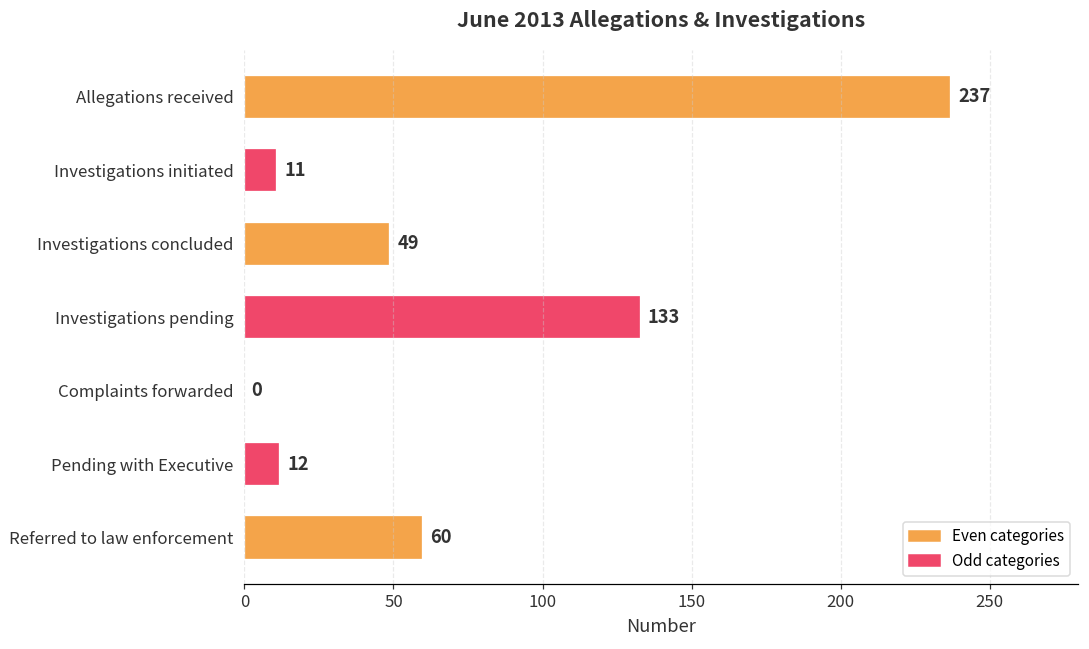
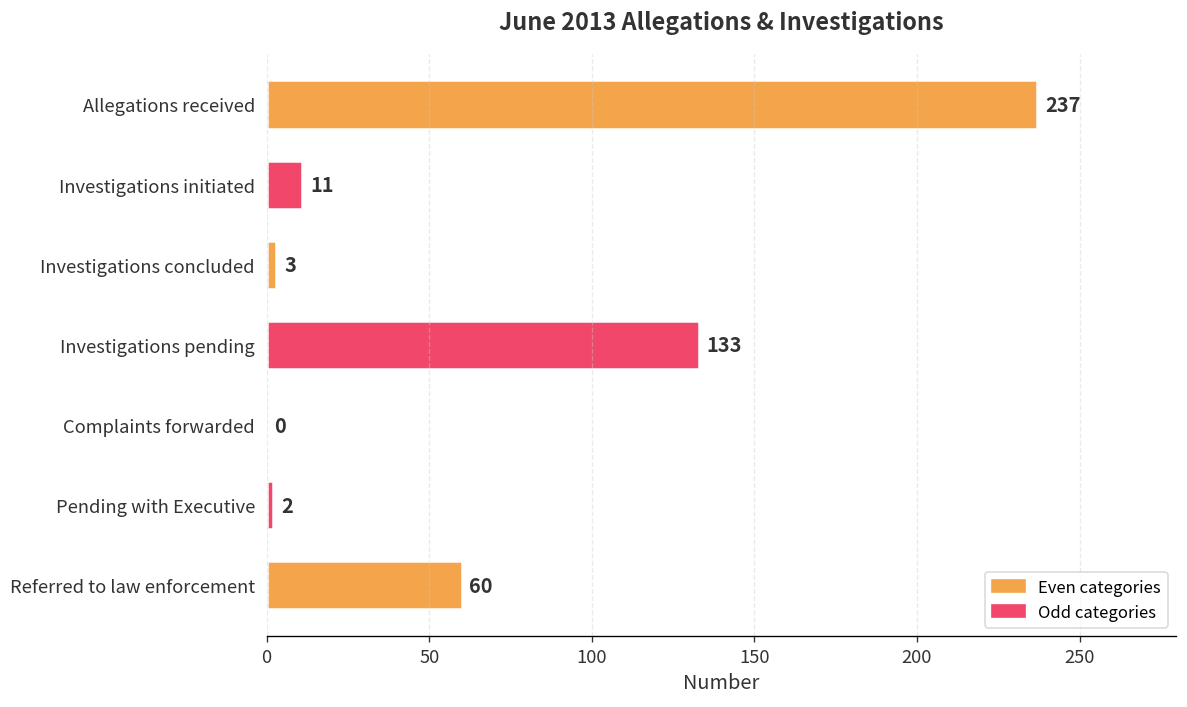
  {
    "Allegations received": 237,
    "Investigations initiated": 11,
-   "Investigations concluded": 49,
+   "Investigations concluded": 3,
    "Investigations pending": 133,
    "Complaints forwarded": 0,
-   "Pending with Executive": 12,
+   "Pending with Executive": 2,
    "Referred to law enforcement": 60
  }
